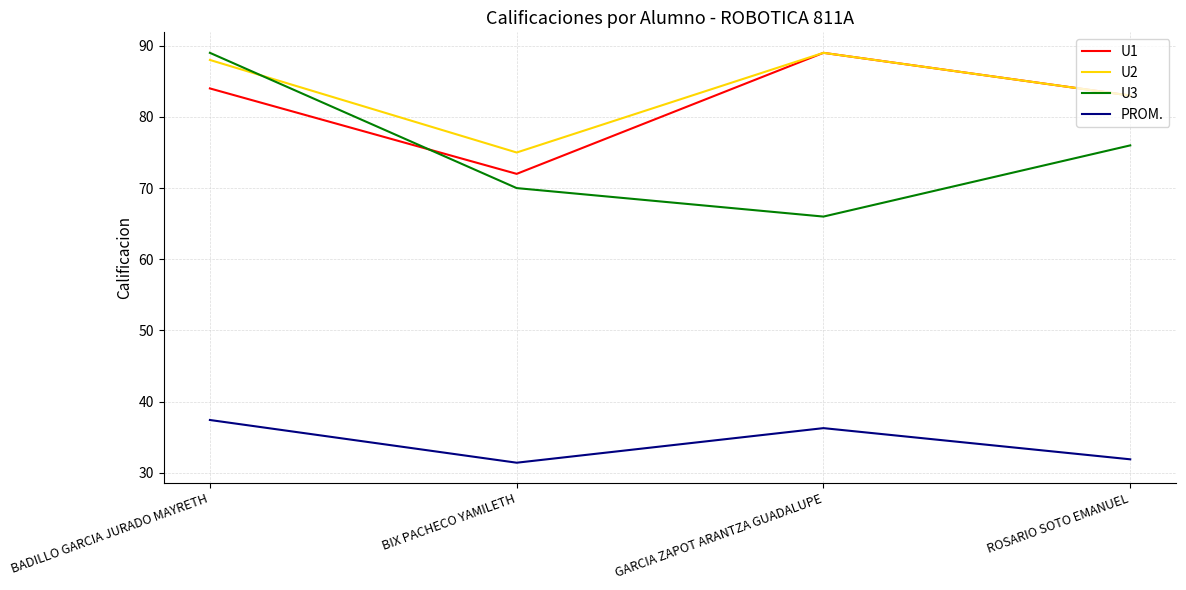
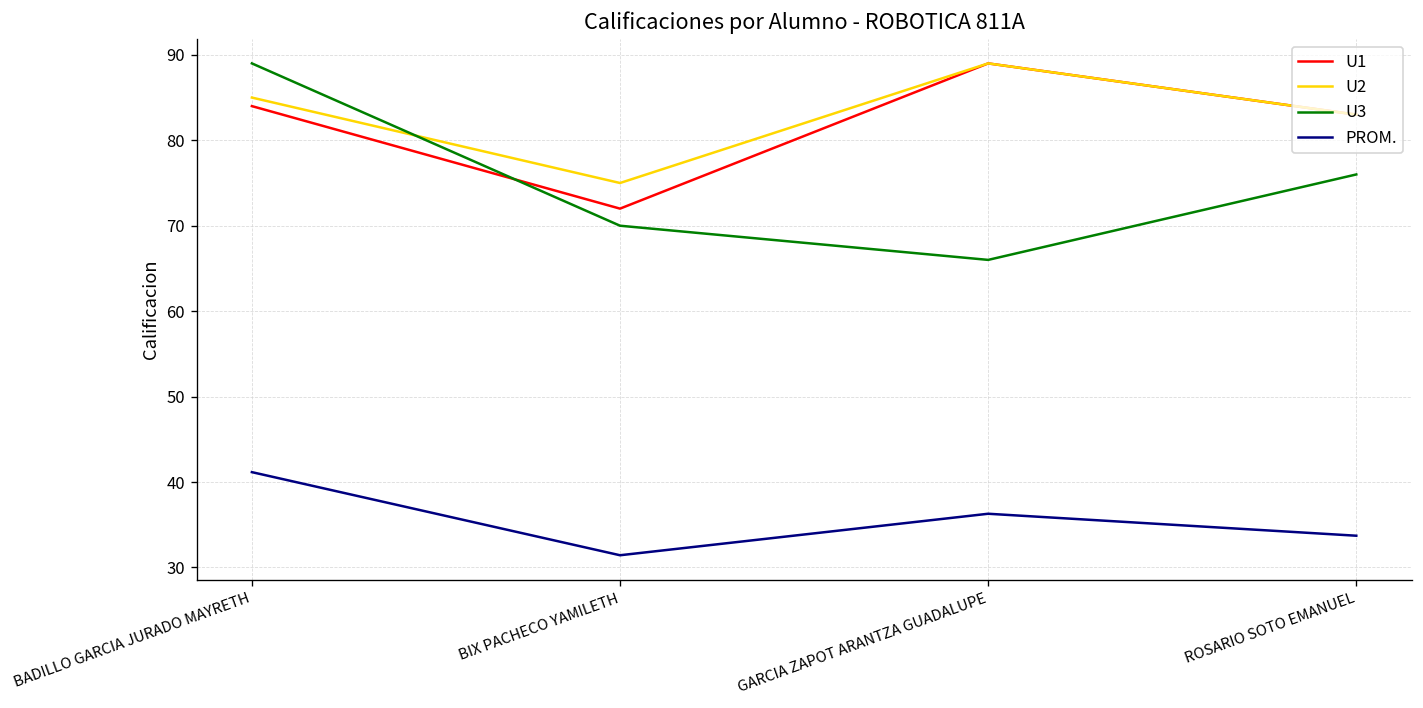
  {
    "U1": {
      "BADILLO GARCIA JURADO MAYRETH": 84,
      "BIX PACHECO YAMILETH": 72
    },
    "U2": {
-     "BADILLO GARCIA JURADO MAYRETH": 88,
+     "BADILLO GARCIA JURADO MAYRETH": 85,
      "BIX PACHECO YAMILETH": 75
    },
    "U3": {
      "BADILLO GARCIA JURADO MAYRETH": 89,
      "BIX PACHECO YAMILETH": 70,
      "GARCIA ZAPOT ARANTZA GUADALUPE": 66,
      "ROSARIO SOTO EMANUEL": 76
    },
    "PROM.": {
-     "BADILLO GARCIA JURADO MAYRETH": 37,
+     "BADILLO GARCIA JURADO MAYRETH": 41,
      "BIX PACHECO YAMILETH": 31,
      "GARCIA ZAPOT ARANTZA GUADALUPE": 36,
-     "ROSARIO SOTO EMANUEL": 32
+     "ROSARIO SOTO EMANUEL": 34
    }
  }
